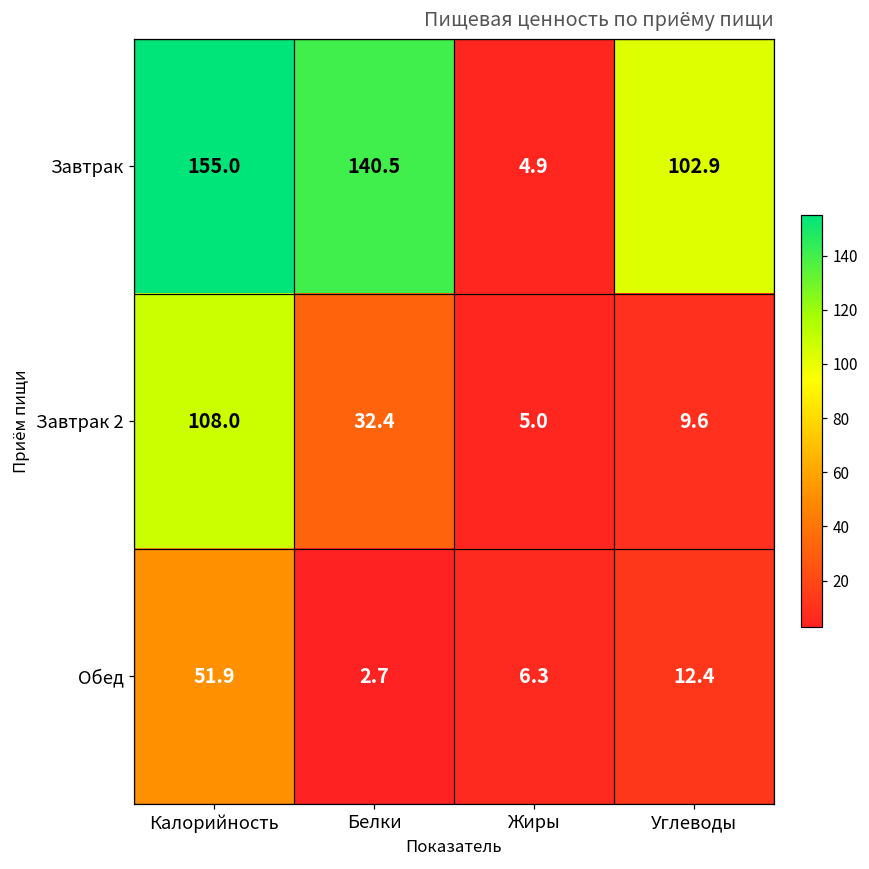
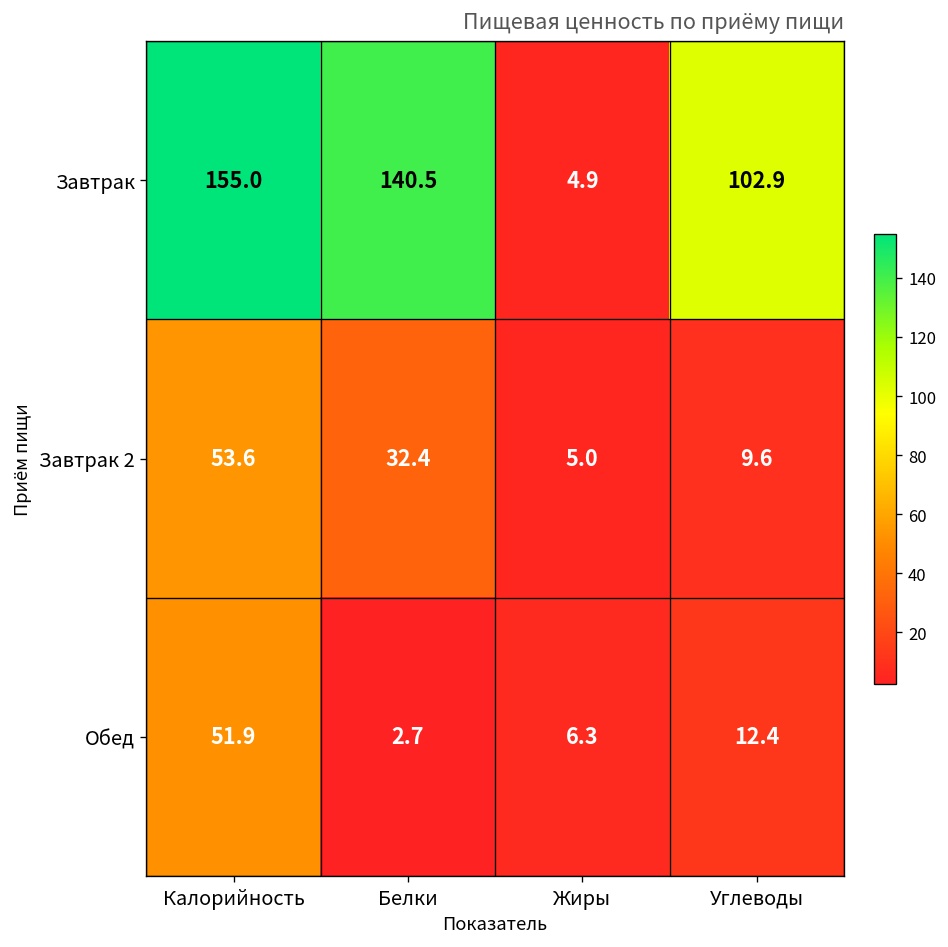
  {
    "Завтрак": {
      "Калорийность": 155.0,
      "Белки": 140.5,
      "Жиры": 4.9,
      "Углеводы": 102.9
    },
    "Завтрак 2": {
-     "Калорийность": 108.0,
+     "Калорийность": 53.6,
      "Белки": 32.4,
      "Жиры": 5.0,
      "Углеводы": 9.6
    },
    "Обед": {
      "Калорийность": 51.9,
      "Белки": 2.7,
      "Жиры": 6.3,
      "Углеводы": 12.4
    }
  }
